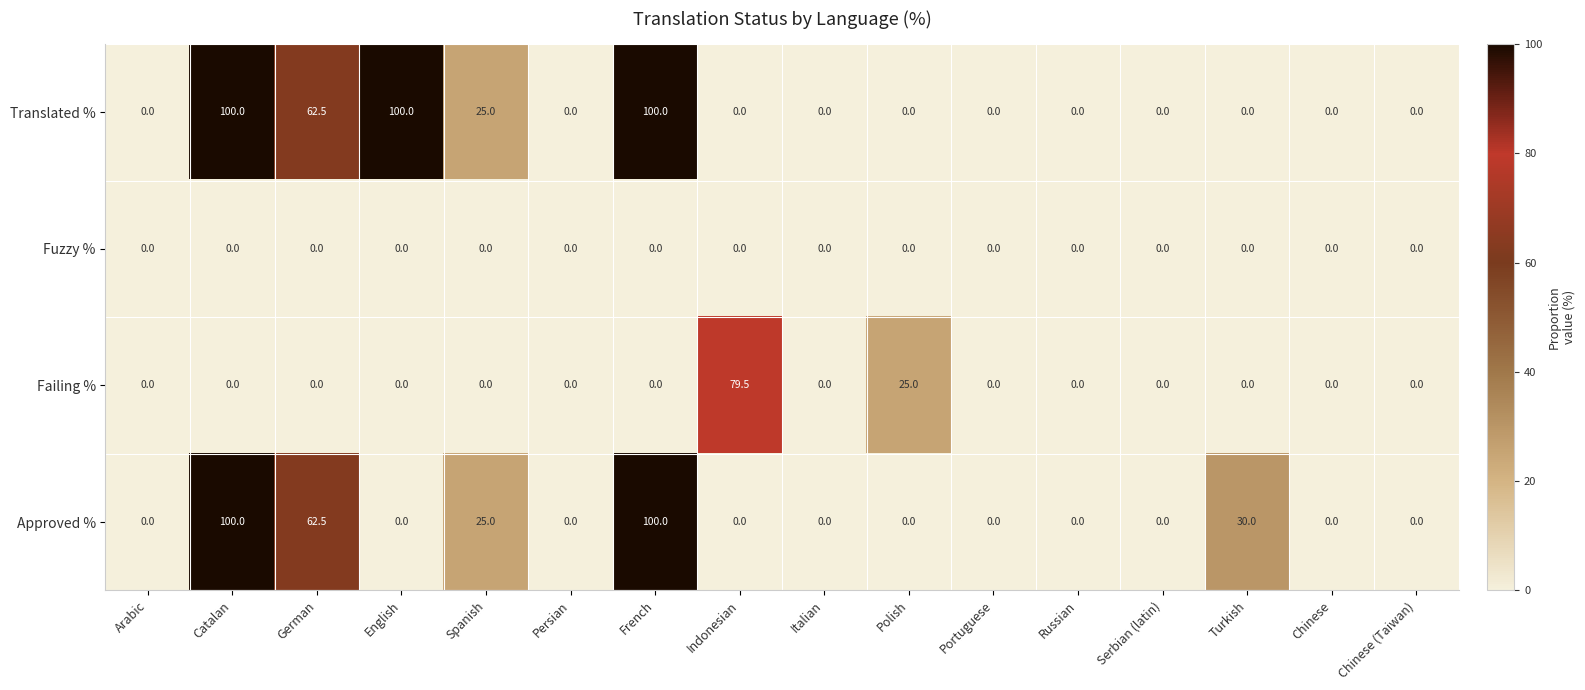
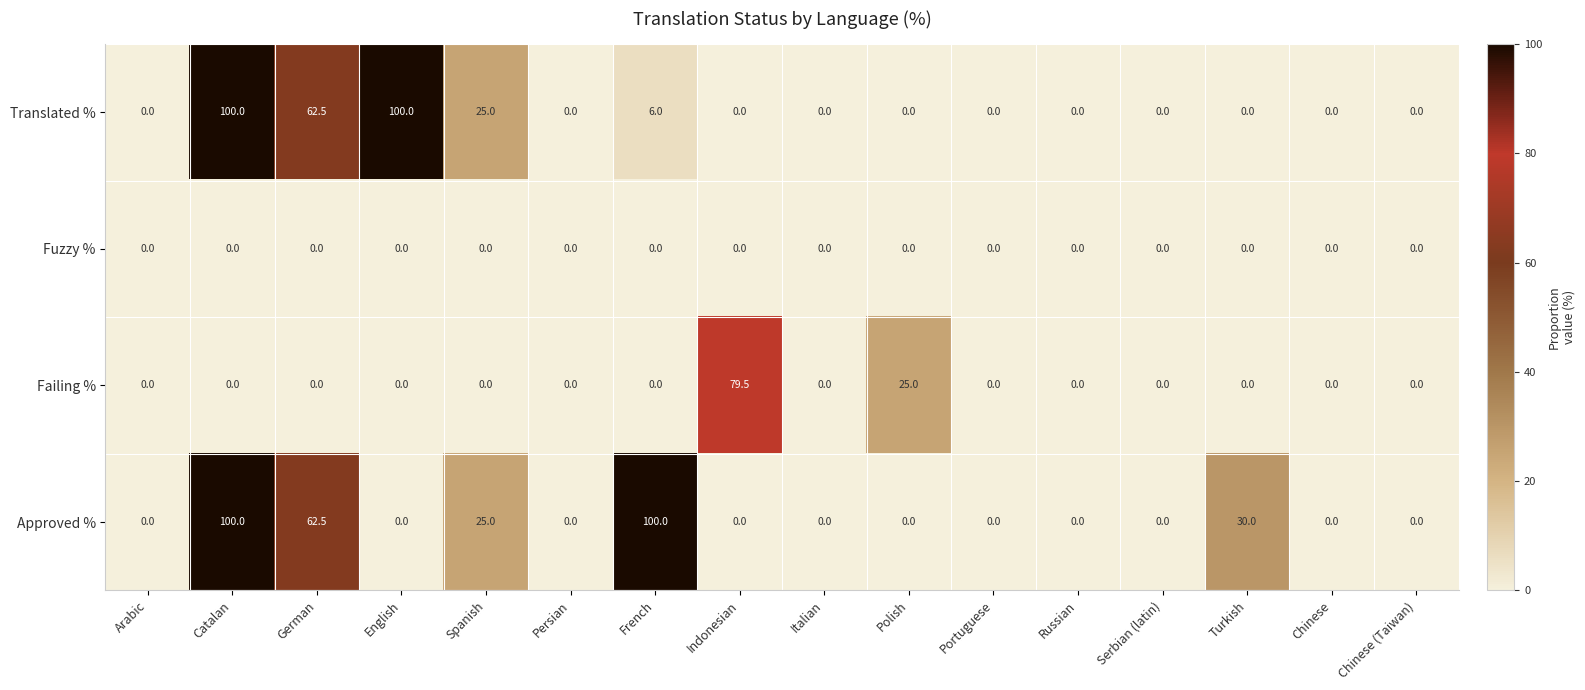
  {
    "Translated %": {
      "Arabic": 0.0,
      "Catalan": 100.0,
      "German": 62.5,
      "English": 100.0,
      "Spanish": 25.0,
      "Persian": 0.0,
-     "French": 100.0,
+     "French": 6.0,
      "Indonesian": 0.0,
      "Italian": 0.0,
      "Polish": 0.0,
      "Portuguese": 0.0,
      "Russian": 0.0,
      "Serbian (latin)": 0.0,
      "Turkish": 0.0,
      "Chinese": 0.0,
      "Chinese (Taiwan)": 0.0
    },
    "Fuzzy %": {
      "Arabic": 0.0,
      "Catalan": 0.0,
      "German": 0.0,
      "English": 0.0,
      "Spanish": 0.0,
      "Persian": 0.0,
      "French": 0.0,
      "Indonesian": 0.0,
      "Italian": 0.0,
      "Polish": 0.0,
      "Portuguese": 0.0,
      "Russian": 0.0,
      "Serbian (latin)": 0.0,
      "Turkish": 0.0,
      "Chinese": 0.0,
      "Chinese (Taiwan)": 0.0
    },
    "Failing %": {
      "Arabic": 0.0,
      "Catalan": 0.0,
      "German": 0.0,
      "English": 0.0,
      "Spanish": 0.0,
      "Persian": 0.0,
      "French": 0.0,
      "Indonesian": 79.5,
      "Italian": 0.0,
      "Polish": 25.0,
      "Portuguese": 0.0,
      "Russian": 0.0,
      "Serbian (latin)": 0.0,
      "Turkish": 0.0,
      "Chinese": 0.0,
      "Chinese (Taiwan)": 0.0
    },
    "Approved %": {
      "Arabic": 0.0,
      "Catalan": 100.0,
      "German": 62.5,
      "English": 0.0,
      "Spanish": 25.0,
      "Persian": 0.0,
      "French": 100.0,
      "Indonesian": 0.0,
      "Italian": 0.0,
      "Polish": 0.0,
      "Portuguese": 0.0,
      "Russian": 0.0,
      "Serbian (latin)": 0.0,
      "Turkish": 30.0,
      "Chinese": 0.0,
      "Chinese (Taiwan)": 0.0
    }
  }
